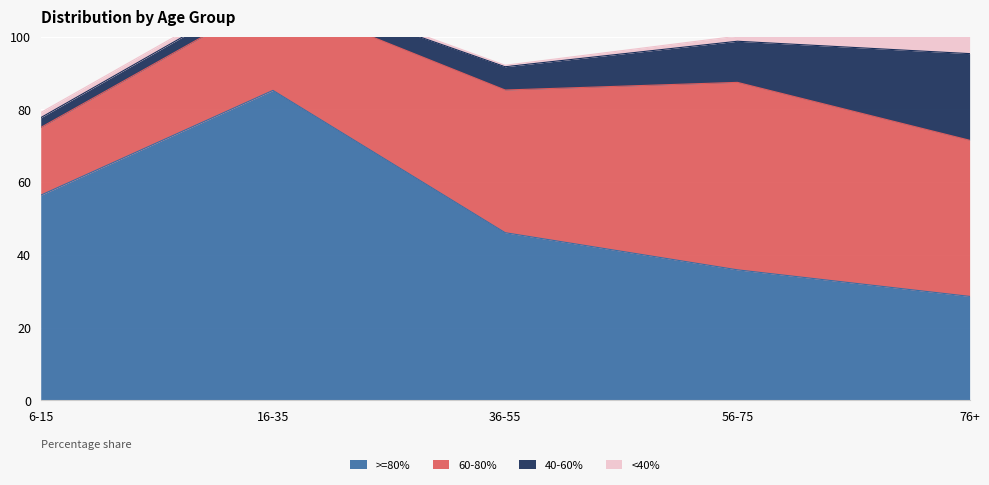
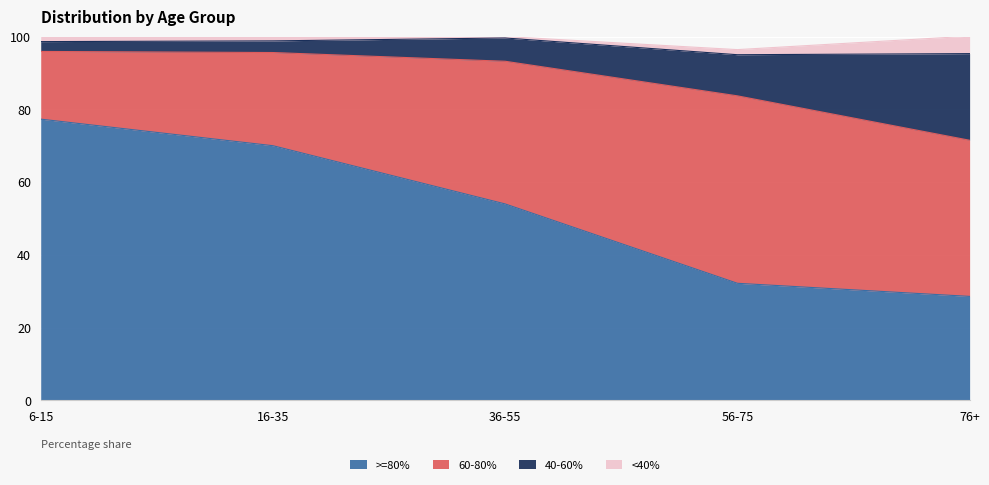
  {
    ">=80%": {
-     "6-15": 56,
-     "16-35": 85,
-     "36-55": 46,
-     "56-75": 36,
+     "6-15": 77,
+     "16-35": 70,
+     "36-55": 54,
+     "56-75": 32,
      "76+": 29
    },
    "60-80%": {
      "6-15": 19,
      "36-55": 39,
      "56-75": 52,
      "76+": 43
    },
    "40-60%": {
      "6-15": 3,
      "56-75": 11,
      "76+": 24
    },
    "<40%": {
      "6-15": 1,
      "56-75": 1,
      "76+": 5
    }
  }
